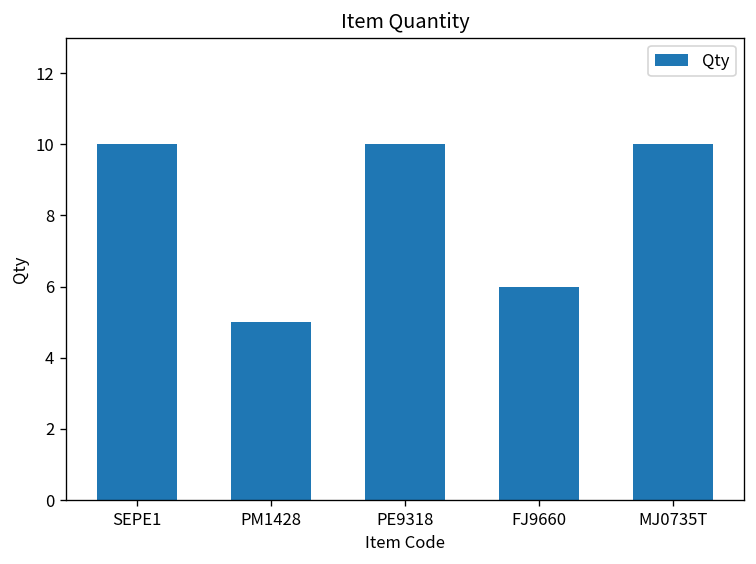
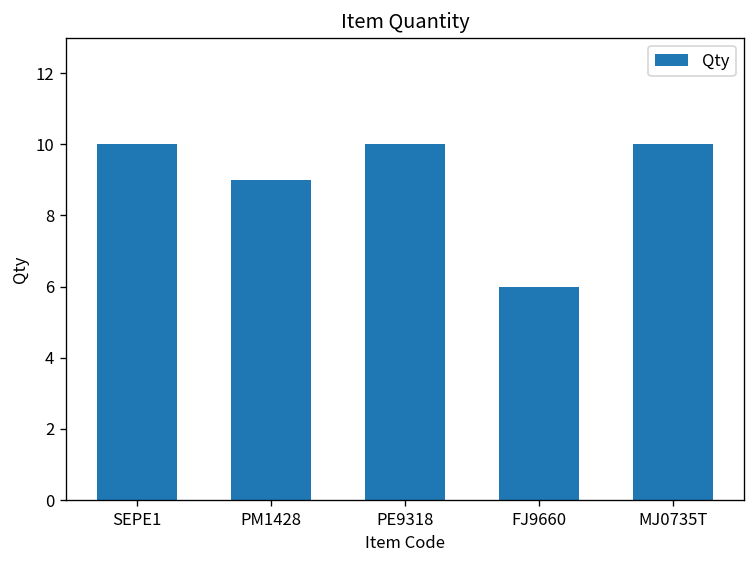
  {
    "SEPE1": 10,
-   "PM1428": 5,
+   "PM1428": 9,
    "PE9318": 10,
    "FJ9660": 6,
    "MJ0735T": 10
  }
